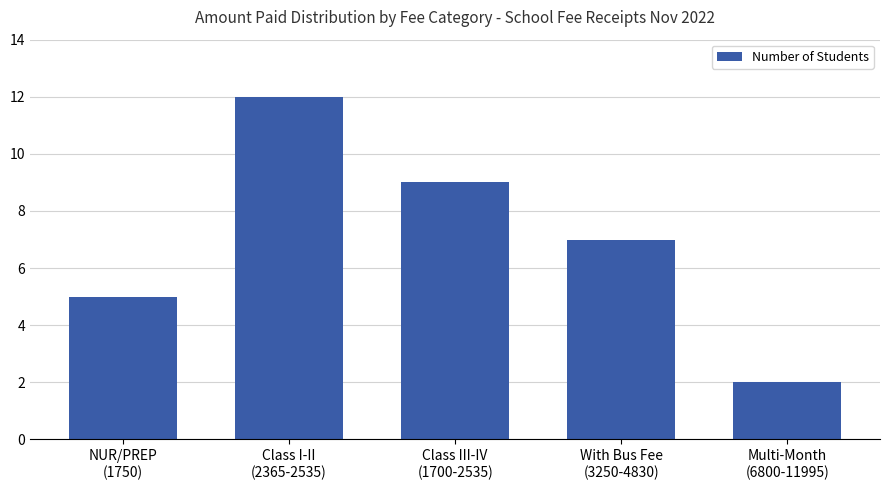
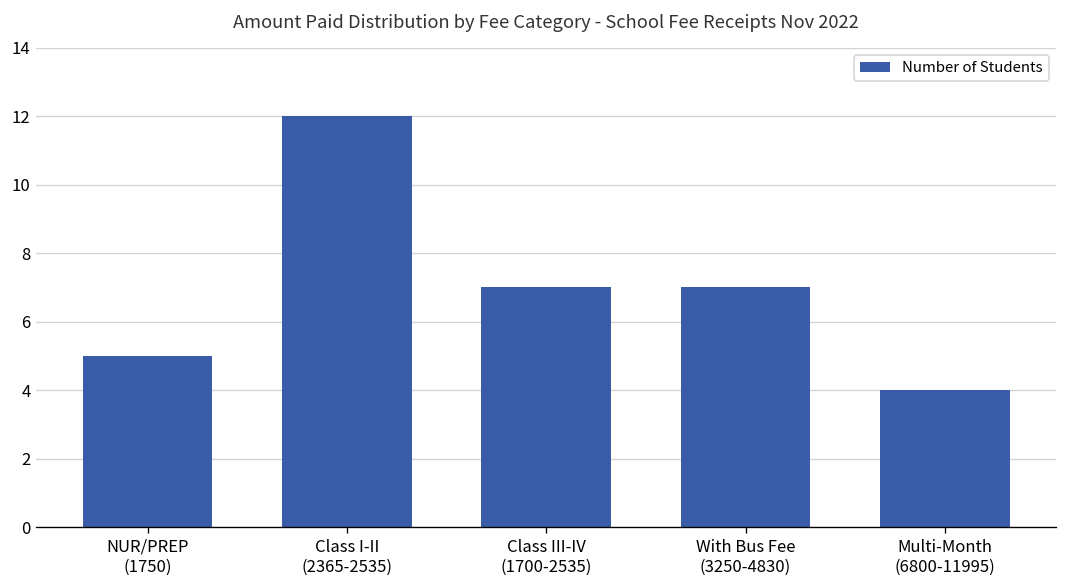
  {
    "NUR/PREP (1750)": 5,
    "Class I-II (2365-2535)": 12,
-   "Class III-IV (1700-2535)": 9,
+   "Class III-IV (1700-2535)": 7,
    "With Bus Fee (3250-4830)": 7,
-   "Multi-Month (6800-11995)": 2
+   "Multi-Month (6800-11995)": 4
  }
